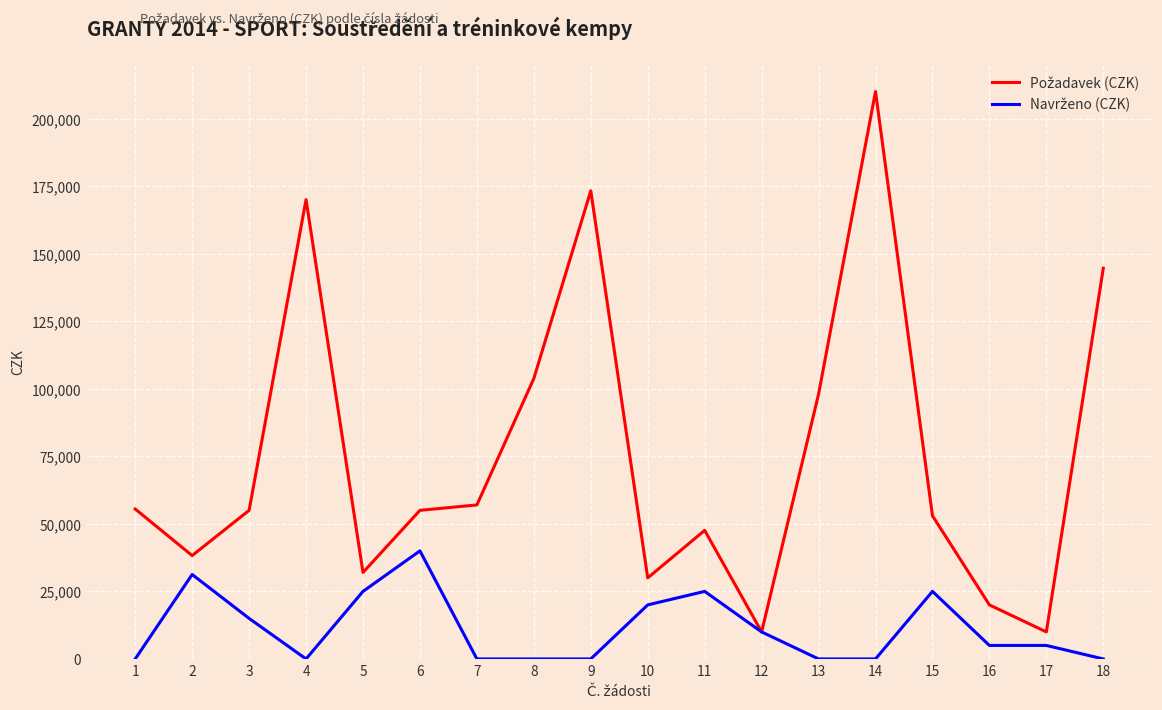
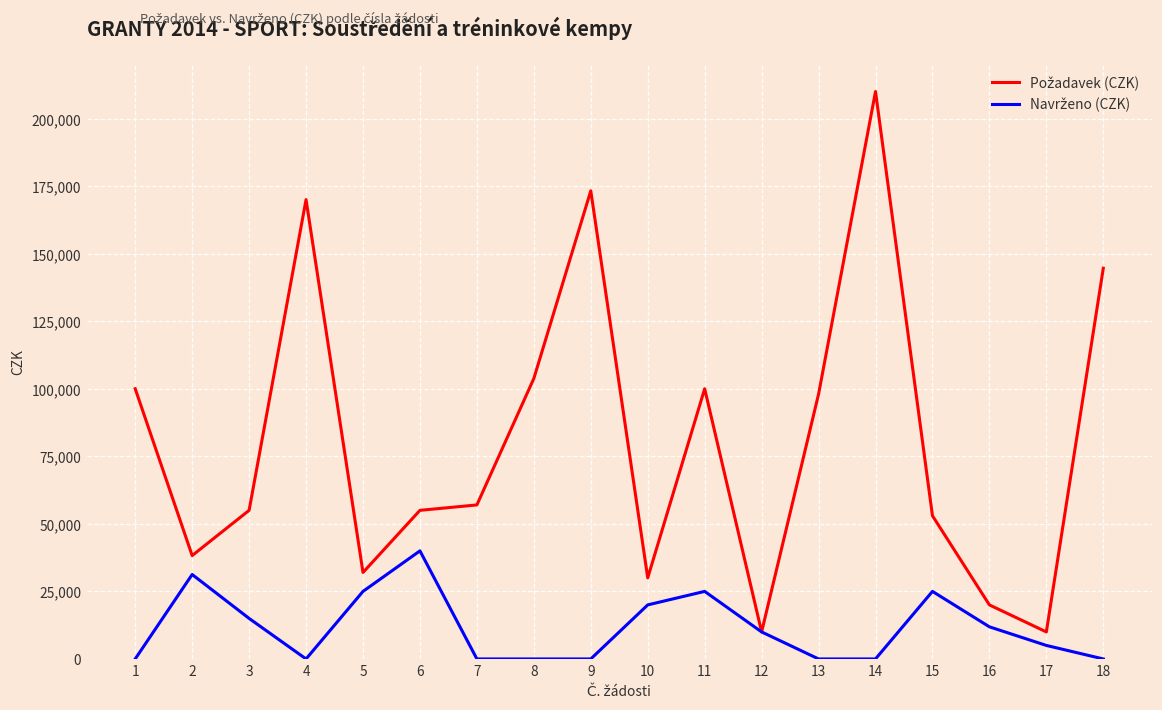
  {
    "Požadavek (CZK)": {
-     "1": "55,000",
+     "1": "100,000",
      "2": "38,000",
      "3": "55,000",
      "4": "170,000",
      "5": "32,000",
      "6": "55,000",
      "7": "57,000",
      "8": "104,000",
      "9": "173,000",
      "10": "30,000",
-     "11": "48,000",
+     "11": "100,000",
      "13": "98,000",
      "14": "210,000",
      "15": "53,000",
      "16": "20,000",
      "17": "10,000",
      "18": "145,000"
    },
    "Navrženo (CZK)": {
      "1": "0",
      "2": "31,000",
      "3": "15,000",
      "4": "0",
      "5": "25,000",
      "6": "40,000",
      "7": "0",
      "8": "0",
      "9": "0",
      "10": "20,000",
      "11": "25,000",
      "13": "0",
      "14": "0",
      "15": "25,000",
-     "16": "5,000",
+     "16": "12,000",
      "17": "5,000",
      "18": "0"
    }
  }
